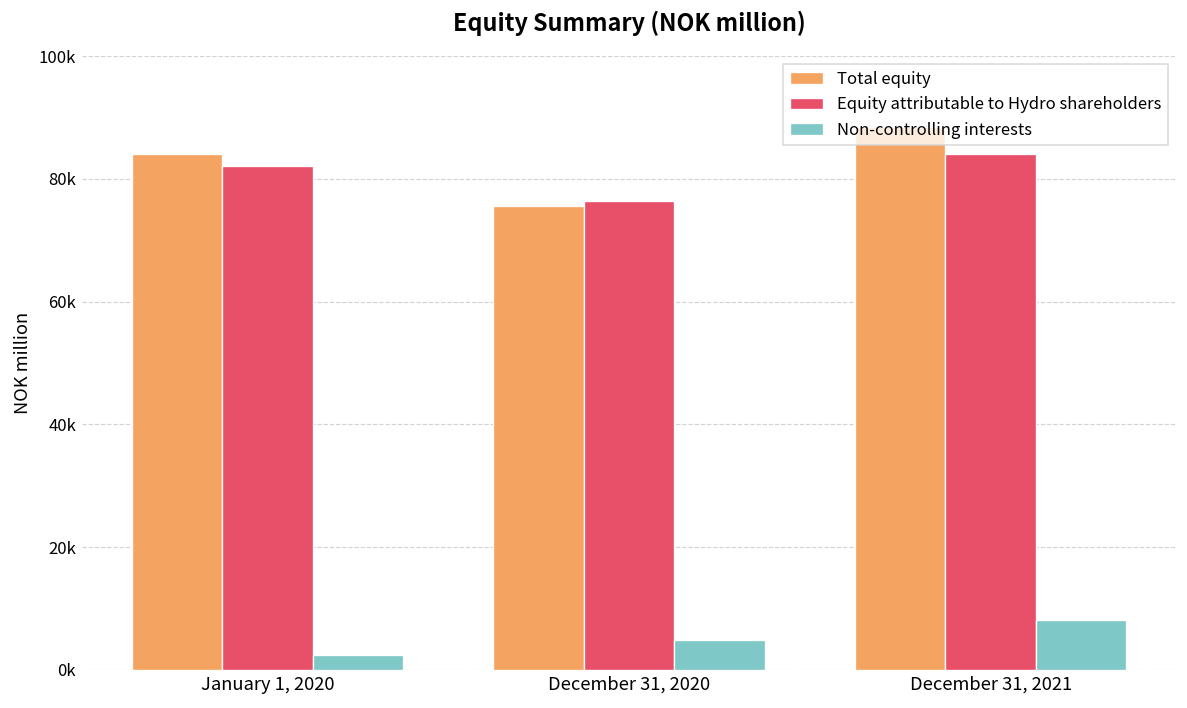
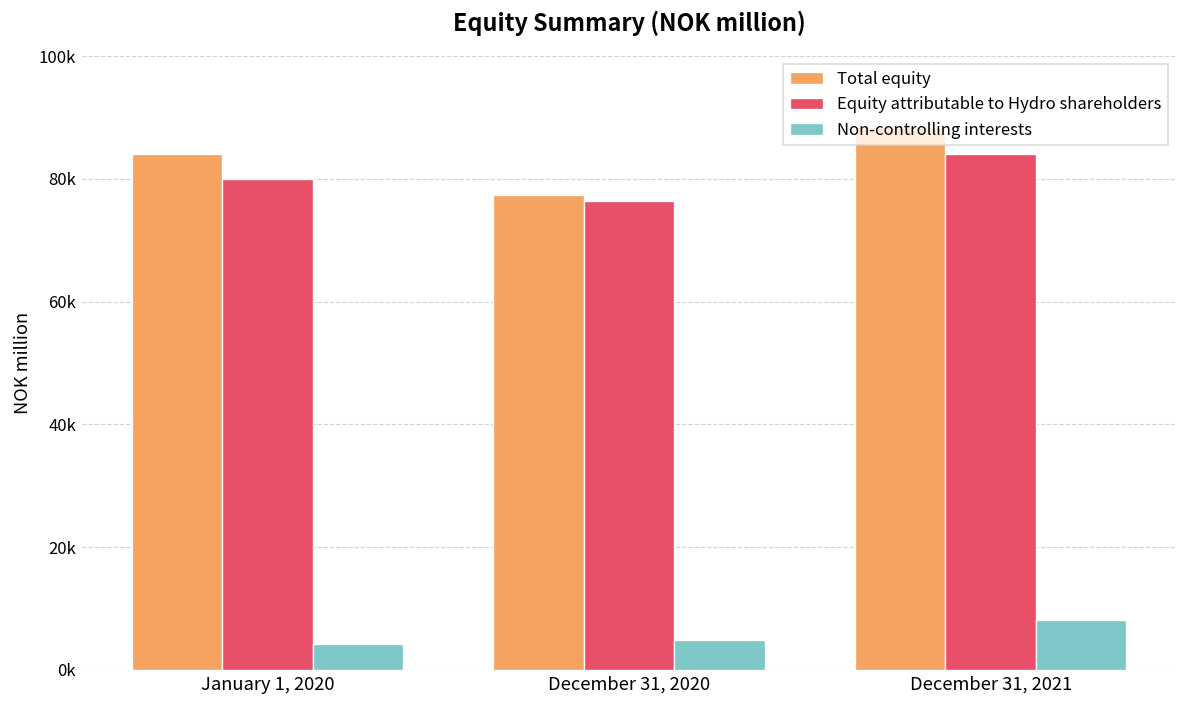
  {
    "Total equity": {
      "January 1, 2020": 84000,
-     "December 31, 2020": 76000
+     "December 31, 2020": 77000
    },
    "Equity attributable to Hydro shareholders": {
-     "January 1, 2020": 82000,
+     "January 1, 2020": 80000,
      "December 31, 2020": 76000,
      "December 31, 2021": 84000
    },
    "Non-controlling interests": {
-     "January 1, 2020": 2000,
+     "January 1, 2020": 4000,
      "December 31, 2020": 5000,
      "December 31, 2021": 8000
    }
  }
